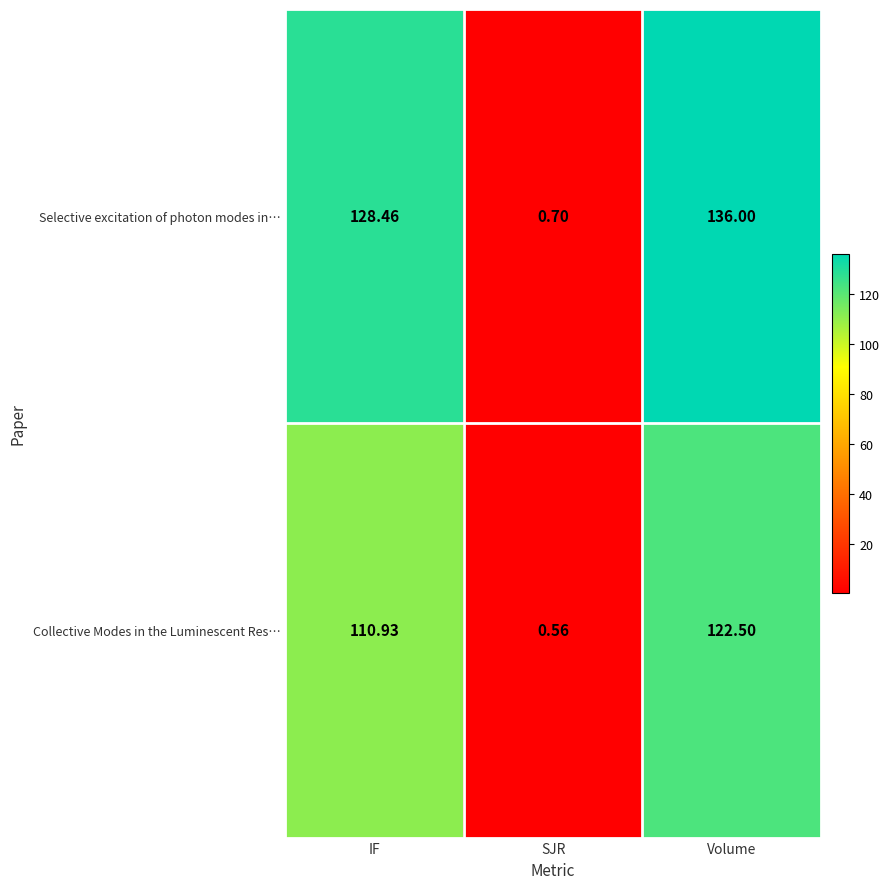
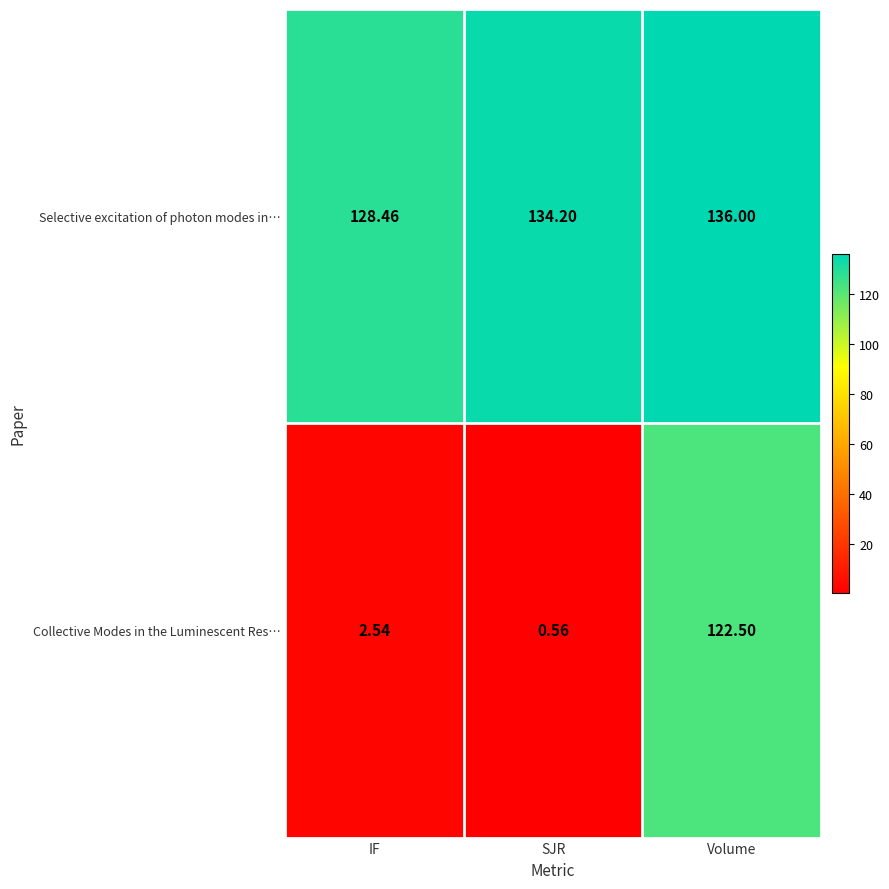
  {
    "Selective excitation of photon modes in…": {
      "IF": 128.46,
-     "SJR": 0.70,
+     "SJR": 134.20,
      "Volume": 136.00
    },
    "Collective Modes in the Luminescent Res…": {
-     "IF": 110.93,
+     "IF": 2.54,
      "SJR": 0.56,
      "Volume": 122.50
    }
  }
